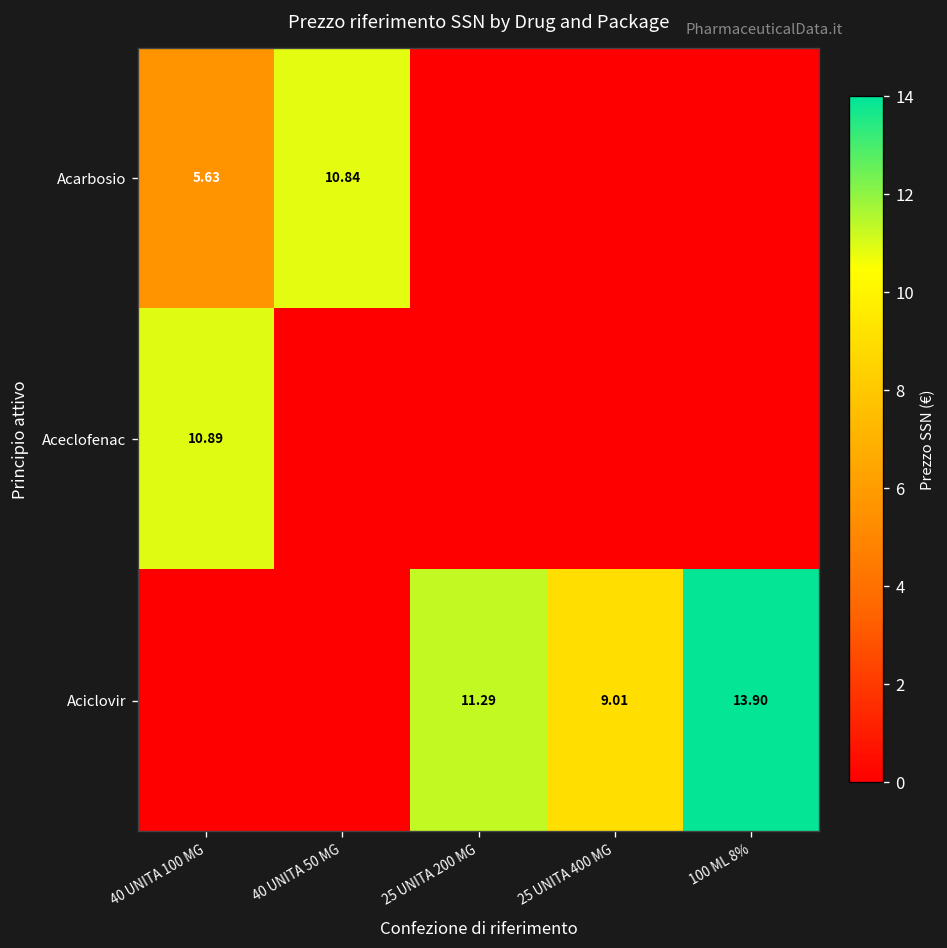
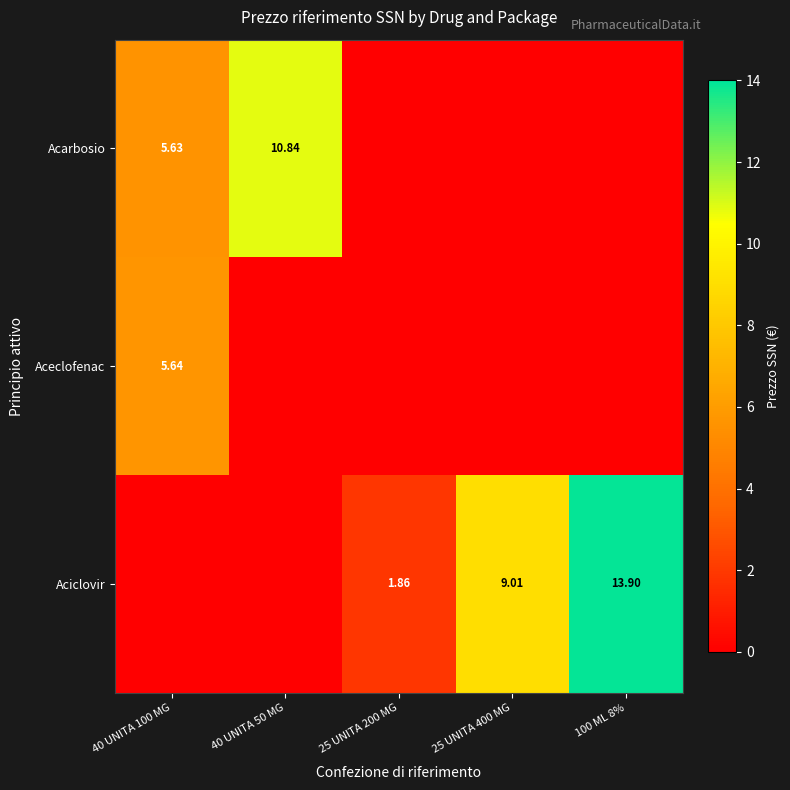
  {
    "Acarbosio": {
      "40 UNITA 100 MG": 5.63,
      "40 UNITA 50 MG": 10.84
    },
    "Aceclofenac": {
-     "40 UNITA 100 MG": 10.89
+     "40 UNITA 100 MG": 5.64
    },
    "Aciclovir": {
-     "25 UNITA 200 MG": 11.29,
+     "25 UNITA 200 MG": 1.86,
      "25 UNITA 400 MG": 9.01,
      "100 ML 8%": 13.90
    }
  }
